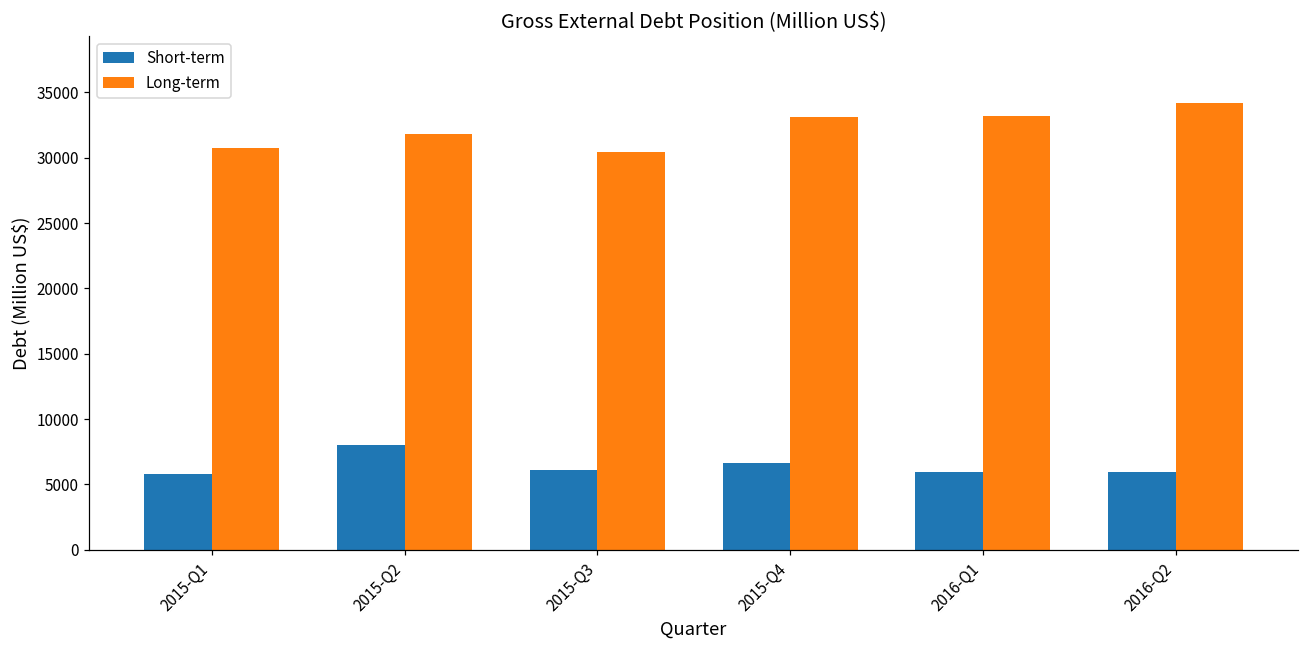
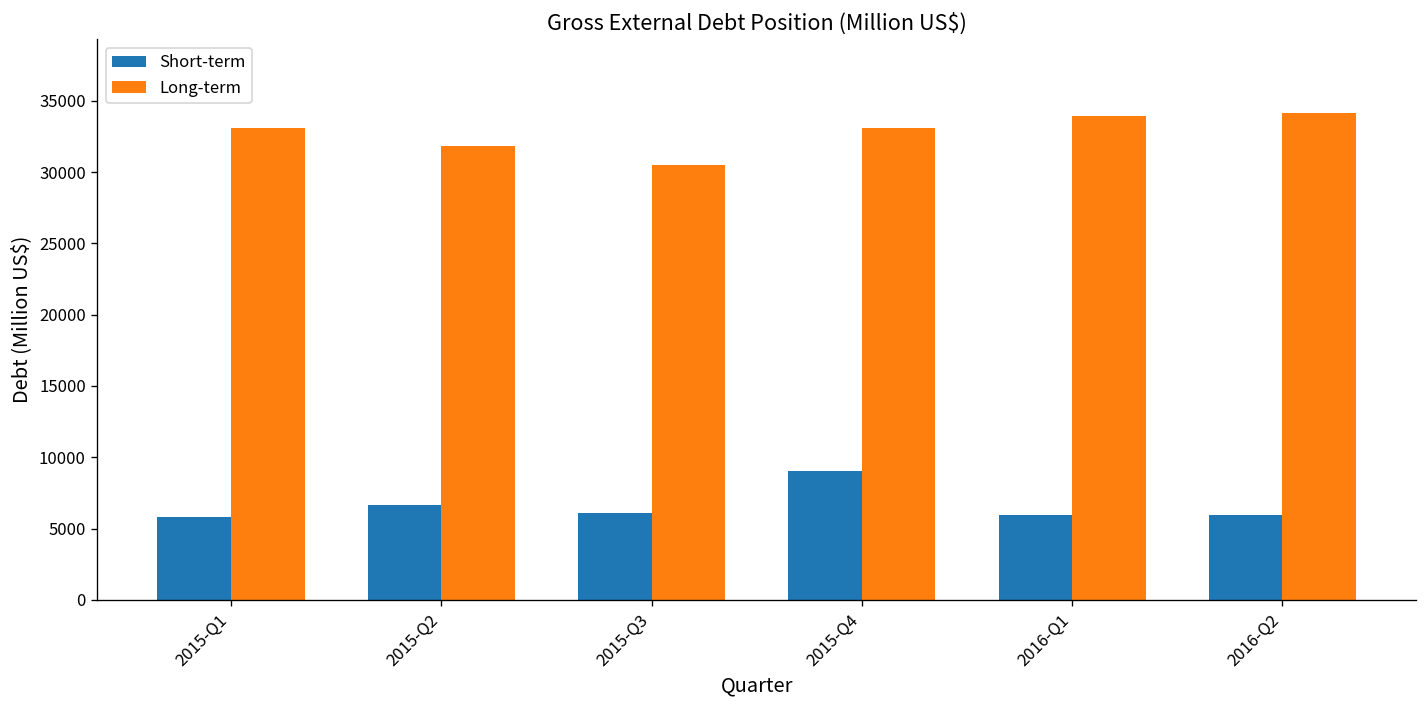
  {
    "Short-term": {
      "2015-Q1": 5800,
-     "2015-Q2": 8100,
+     "2015-Q2": 6600,
      "2015-Q3": 6100,
-     "2015-Q4": 6600,
+     "2015-Q4": 9000,
      "2016-Q1": 6000,
      "2016-Q2": 6000
    },
    "Long-term": {
-     "2015-Q1": 30700,
+     "2015-Q1": 33100,
      "2015-Q2": 31900,
      "2015-Q3": 30500,
      "2015-Q4": 33100,
-     "2016-Q1": 33200,
+     "2016-Q1": 34000,
      "2016-Q2": 34200
    }
  }
